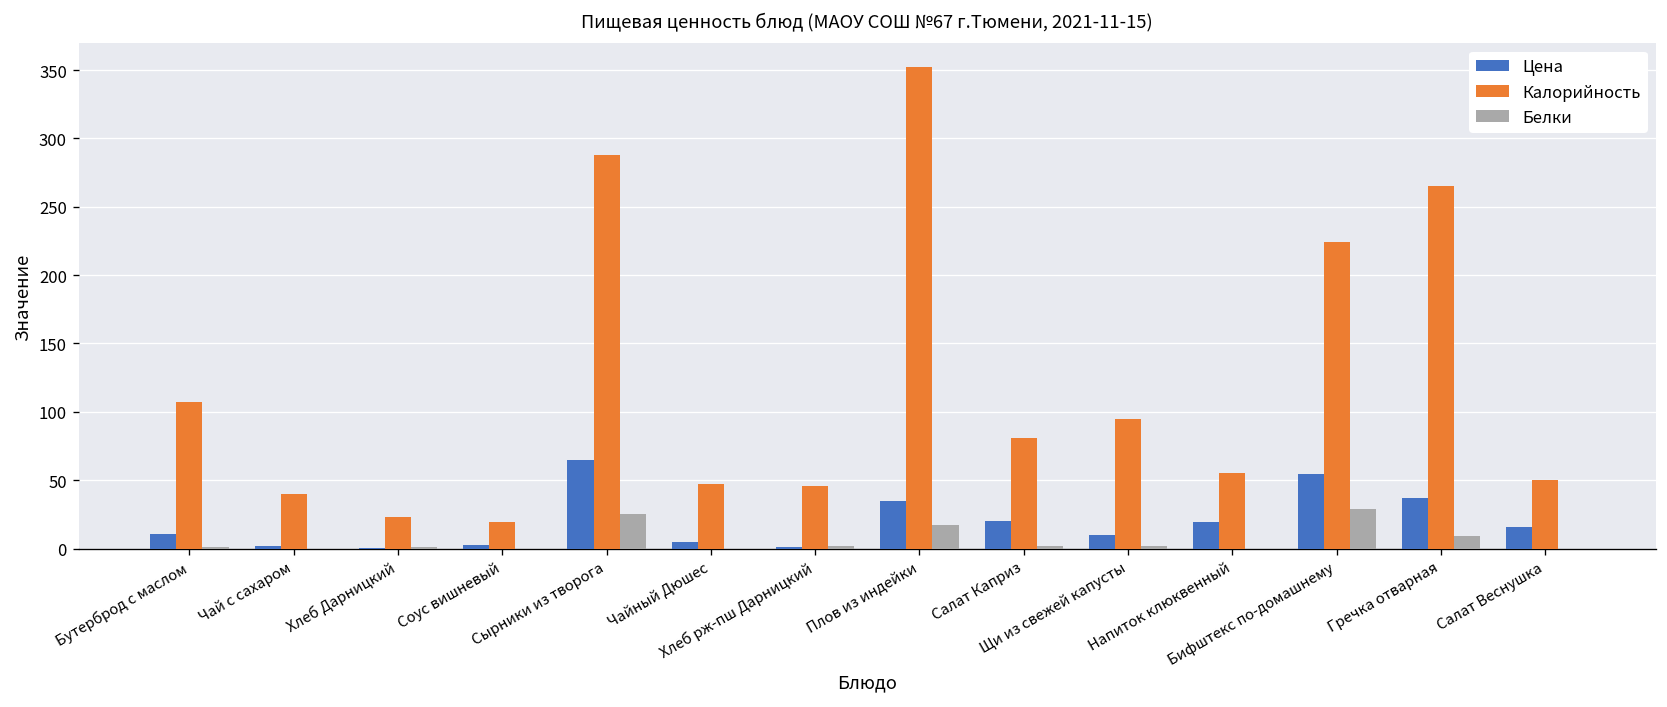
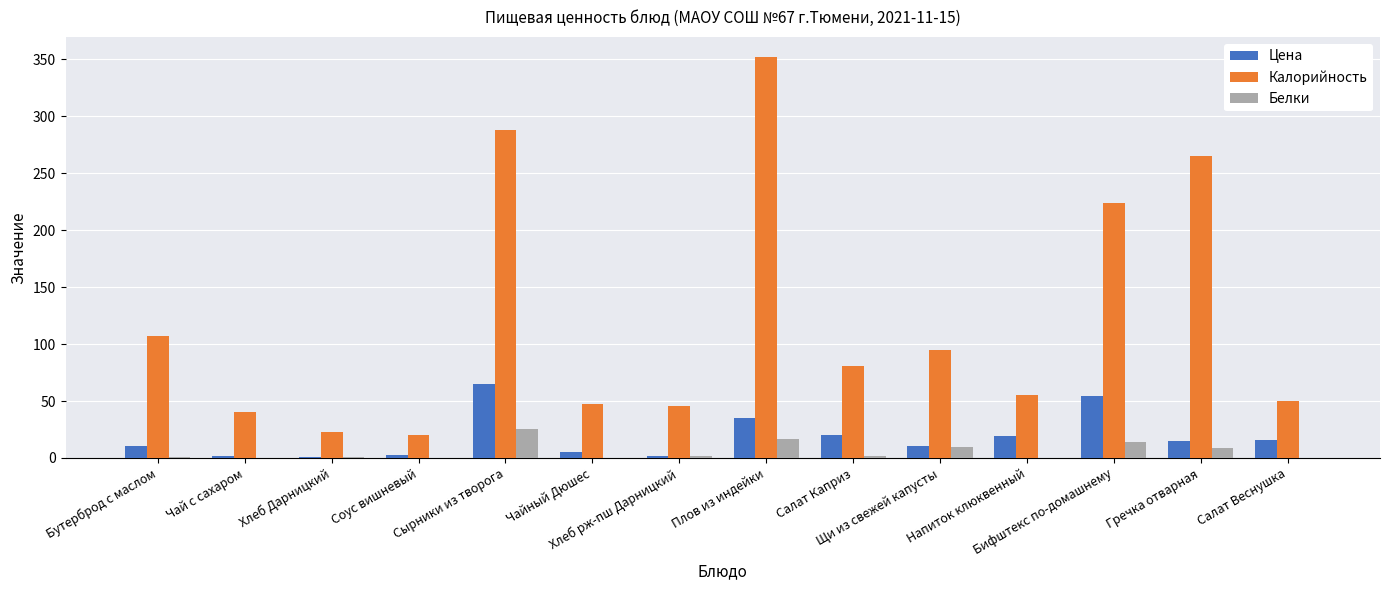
  {
    "Цена": {
      "Бутерброд с маслом": 11,
      "Соус вишневый": 2,
      "Сырники из творога": 65,
      "Чайный Дюшес": 5,
      "Плов из индейки": 35,
      "Салат Каприз": 20,
      "Щи из свежей капусты": 10,
      "Напиток клюквенный": 19,
      "Бифштекс по-домашнему": 54,
-     "Гречка отварная": 37,
+     "Гречка отварная": 15,
      "Салат Веснушка": 15
    },
    "Калорийность": {
      "Бутерброд с маслом": 107,
      "Чай с сахаром": 40,
      "Хлеб Дарницкий": 23,
      "Соус вишневый": 20,
      "Сырники из творога": 288,
      "Чайный Дюшес": 47,
      "Хлеб рж-пш Дарницкий": 46,
      "Плов из индейки": 352,
      "Салат Каприз": 81,
      "Щи из свежей капусты": 95,
      "Напиток клюквенный": 55,
      "Бифштекс по-домашнему": 224,
      "Гречка отварная": 265,
      "Салат Веснушка": 50
    },
    "Белки": {
      "Чай с сахаром": 0,
      "Соус вишневый": 0,
      "Сырники из творога": 25,
      "Чайный Дюшес": 0,
      "Плов из индейки": 17,
-     "Щи из свежей капусты": 2,
+     "Щи из свежей капусты": 10,
      "Напиток клюквенный": 0,
-     "Бифштекс по-домашнему": 29,
+     "Бифштекс по-домашнему": 14,
      "Гречка отварная": 9,
      "Салат Веснушка": 0
    }
  }
